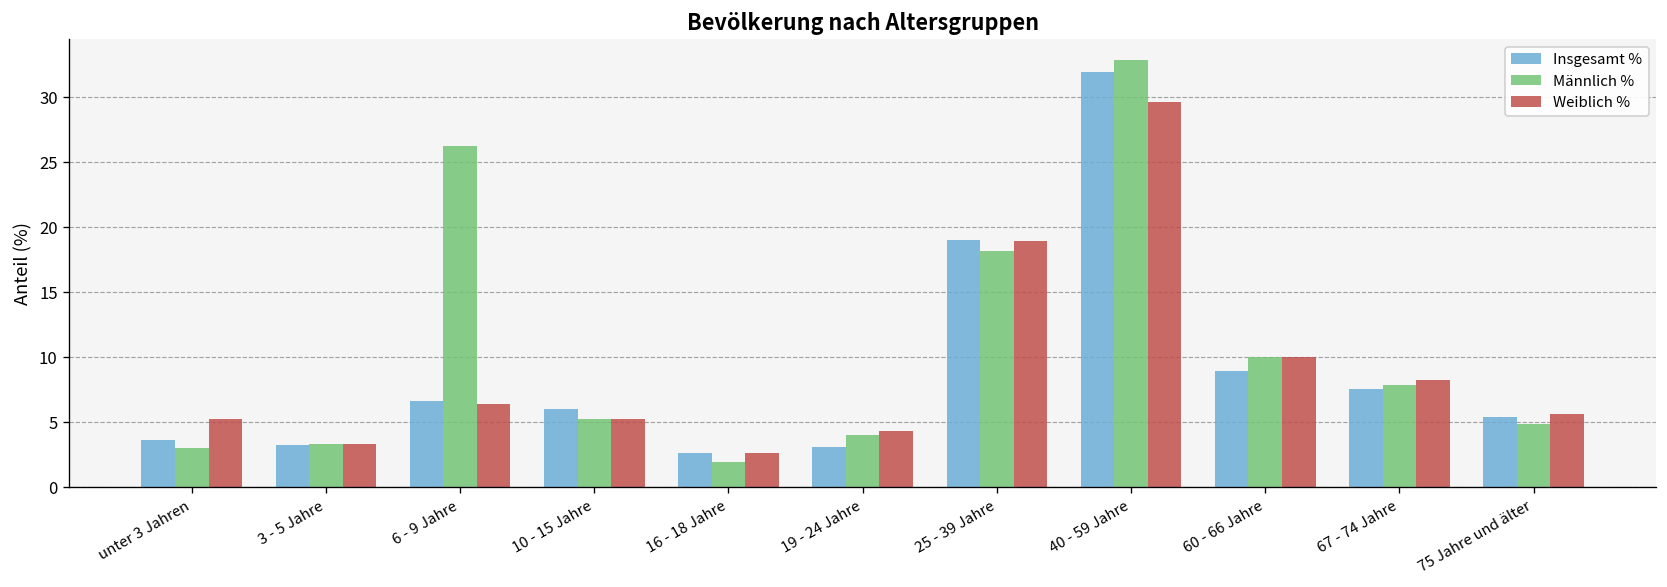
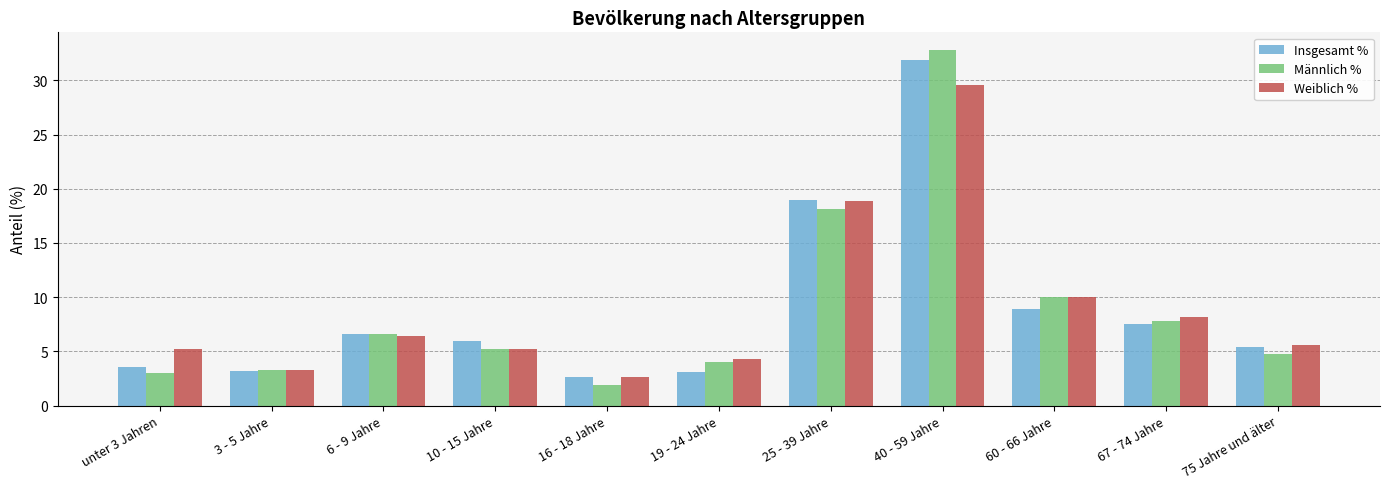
  {
    "Insgesamt %": {
      "unter 3 Jahren": 3.6,
      "3 - 5 Jahre": 3.2,
      "6 - 9 Jahre": 6.6,
      "10 - 15 Jahre": 6.0,
      "16 - 18 Jahre": 2.6,
      "19 - 24 Jahre": 3.1,
      "25 - 39 Jahre": 19.0,
      "40 - 59 Jahre": 31.9,
      "60 - 66 Jahre": 8.9,
      "67 - 74 Jahre": 7.5,
      "75 Jahre und älter": 5.4
    },
    "Männlich %": {
      "unter 3 Jahren": 3.0,
      "3 - 5 Jahre": 3.3,
-     "6 - 9 Jahre": 26.2,
+     "6 - 9 Jahre": 6.6,
      "10 - 15 Jahre": 5.2,
      "16 - 18 Jahre": 1.9,
      "19 - 24 Jahre": 4.0,
      "25 - 39 Jahre": 18.1,
      "40 - 59 Jahre": 32.8,
      "60 - 66 Jahre": 10.0,
      "67 - 74 Jahre": 7.8,
      "75 Jahre und älter": 4.8
    },
    "Weiblich %": {
      "unter 3 Jahren": 5.2,
      "3 - 5 Jahre": 3.3,
      "6 - 9 Jahre": 6.4,
      "10 - 15 Jahre": 5.2,
      "16 - 18 Jahre": 2.6,
      "19 - 24 Jahre": 4.3,
      "25 - 39 Jahre": 18.9,
      "40 - 59 Jahre": 29.6,
      "60 - 66 Jahre": 10.0,
      "67 - 74 Jahre": 8.2,
      "75 Jahre und älter": 5.6
    }
  }
